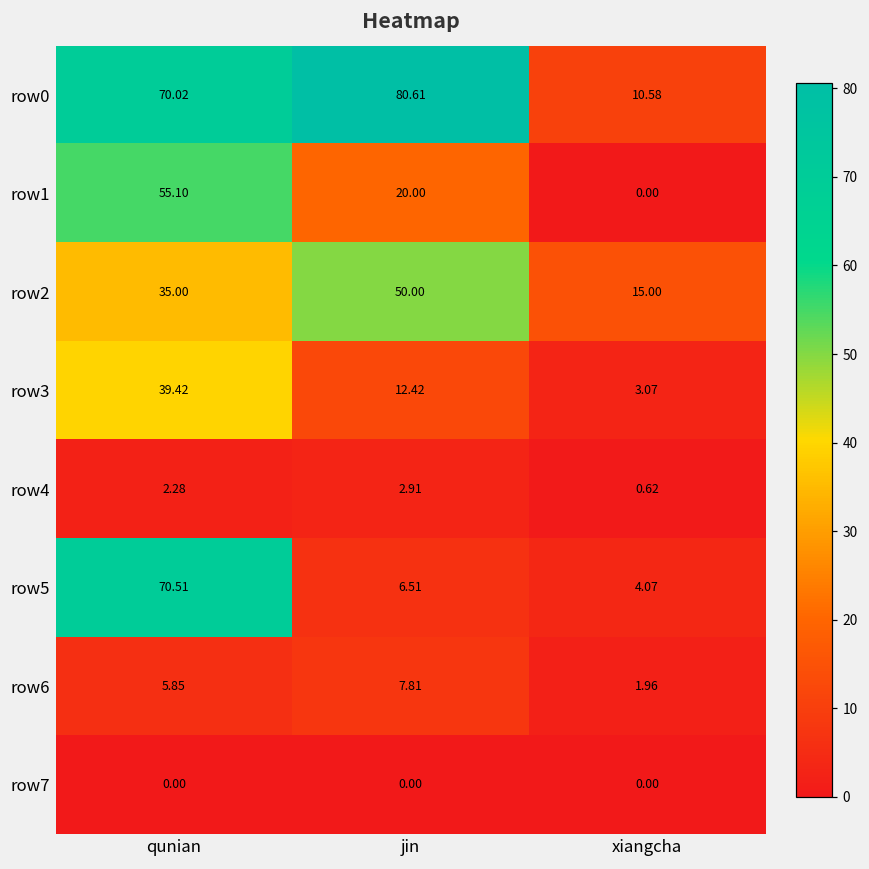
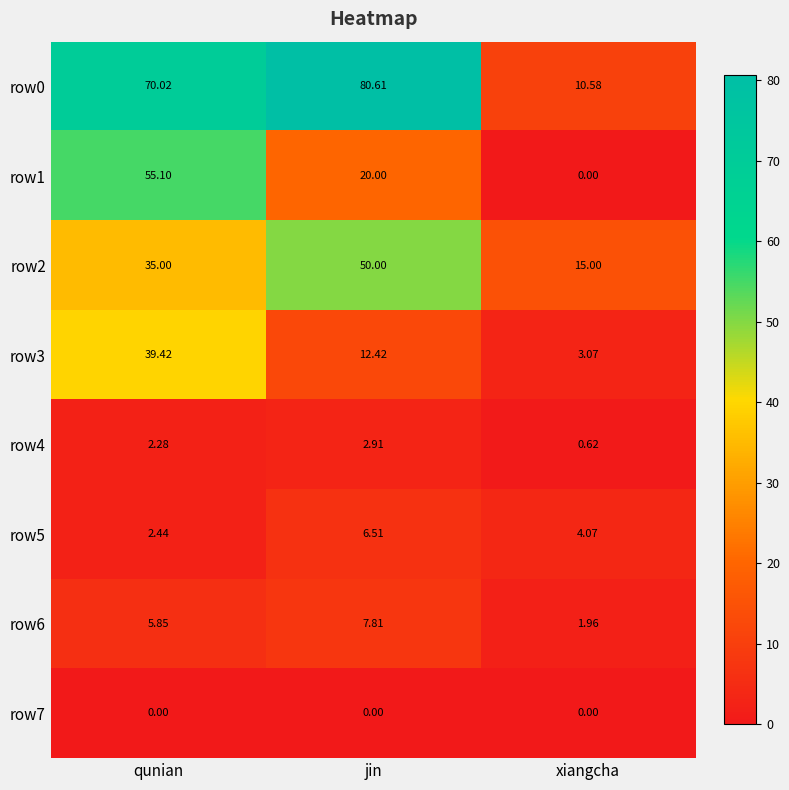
  {
    "row0": {
      "qunian": 70.02,
      "jin": 80.61,
      "xiangcha": 10.58
    },
    "row1": {
      "qunian": 55.10,
      "jin": 20.00,
      "xiangcha": 0.00
    },
    "row2": {
      "qunian": 35.00,
      "jin": 50.00,
      "xiangcha": 15.00
    },
    "row3": {
      "qunian": 39.42,
      "jin": 12.42,
      "xiangcha": 3.07
    },
    "row4": {
      "qunian": 2.28,
      "jin": 2.91,
      "xiangcha": 0.62
    },
    "row5": {
-     "qunian": 70.51,
+     "qunian": 2.44,
      "jin": 6.51,
      "xiangcha": 4.07
    },
    "row6": {
      "qunian": 5.85,
      "jin": 7.81,
      "xiangcha": 1.96
    },
    "row7": {
      "qunian": 0.00,
      "jin": 0.00,
      "xiangcha": 0.00
    }
  }
